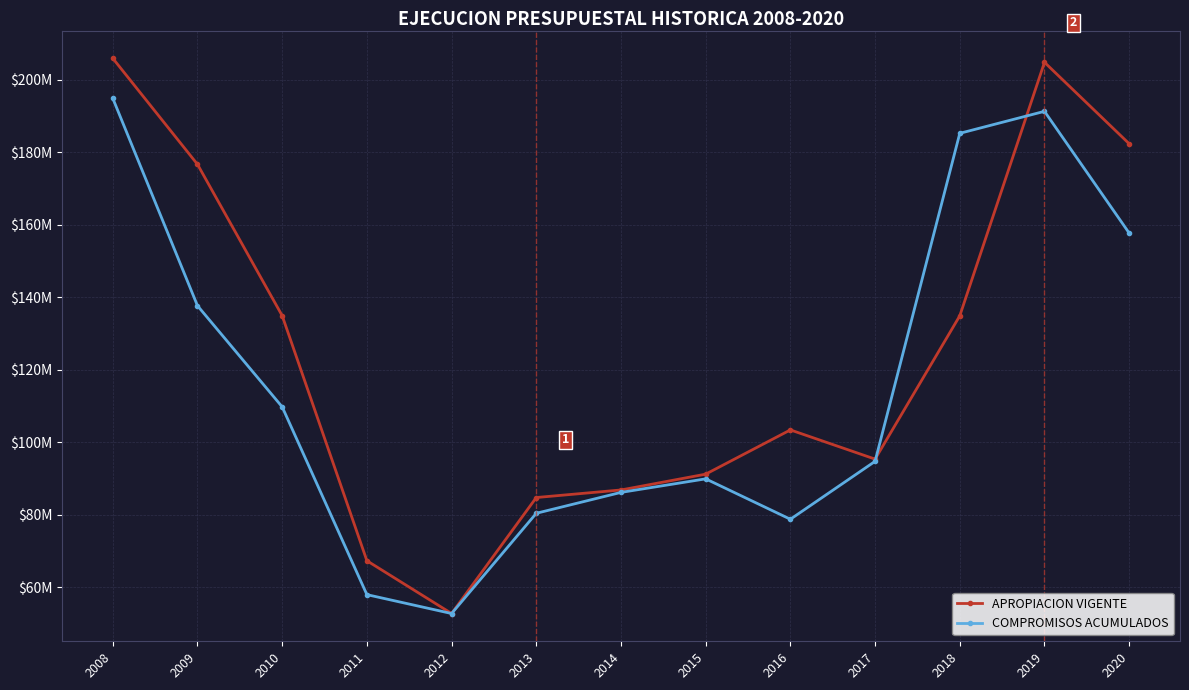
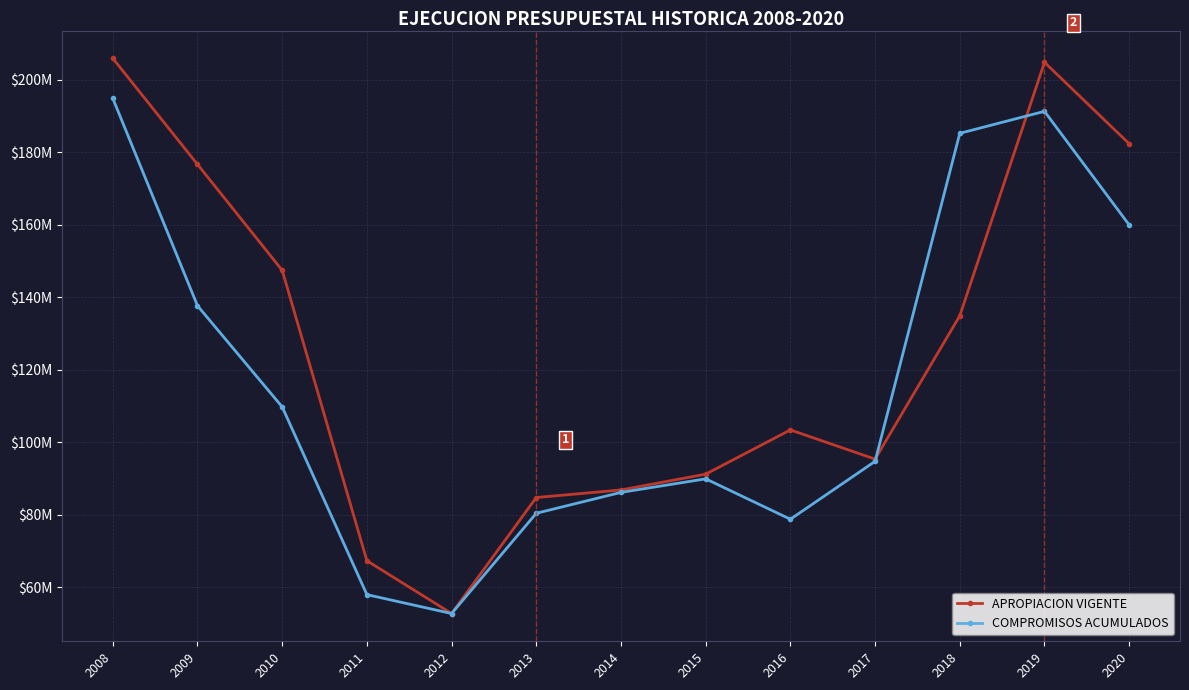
  {
    "APROPIACION VIGENTE": {
      "2008": "$206000000",
      "2009": "$177000000",
-     "2010": "$135000000",
+     "2010": "$147000000",
      "2011": "$67000000",
      "2013": "$85000000",
      "2015": "$91000000",
      "2016": "$103000000",
      "2018": "$135000000",
      "2019": "$205000000",
      "2020": "$182000000"
    },
    "COMPROMISOS ACUMULADOS": {
      "2008": "$195000000",
      "2009": "$138000000",
      "2010": "$110000000",
      "2011": "$58000000",
      "2013": "$80000000",
      "2015": "$90000000",
      "2016": "$79000000",
      "2018": "$185000000",
      "2019": "$191000000",
-     "2020": "$158000000"
+     "2020": "$160000000"
    }
  }
